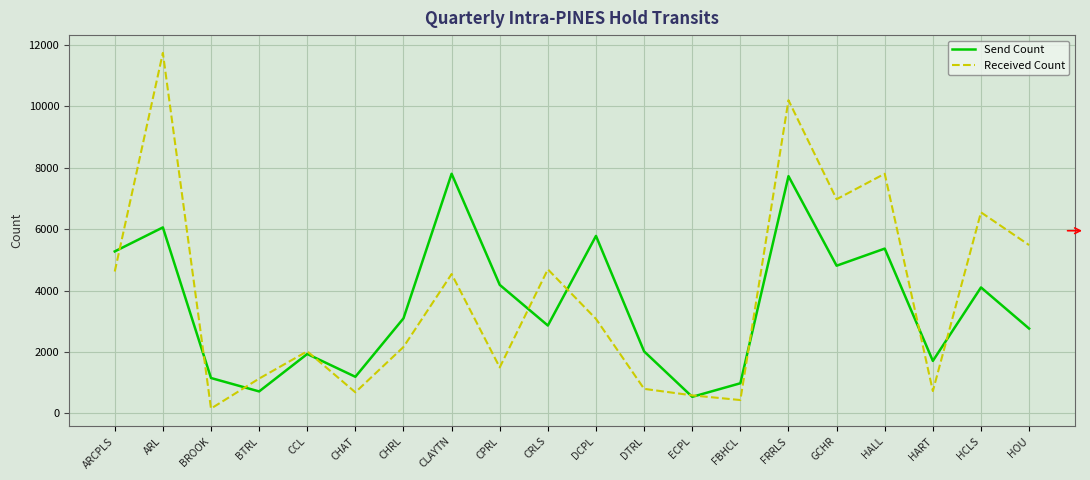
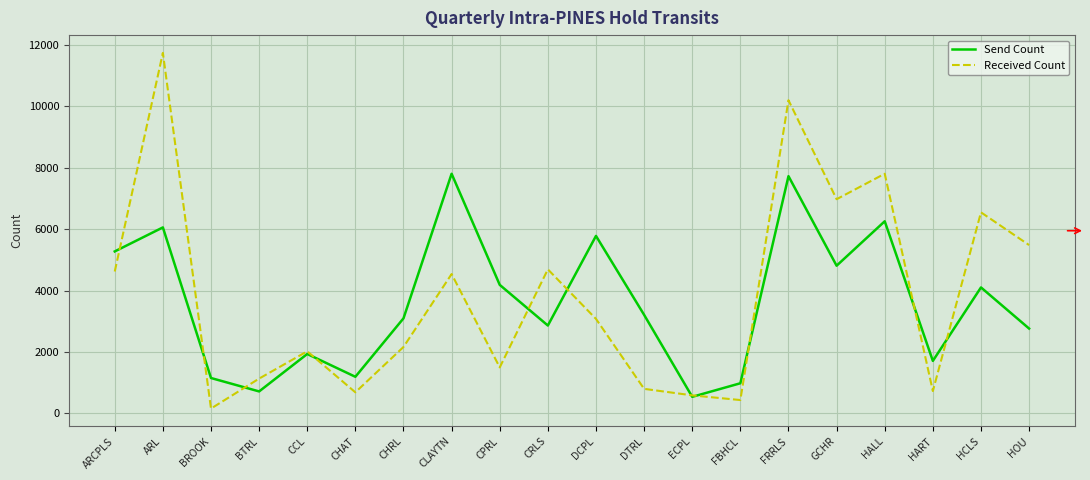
  {
    "Send Count": {
      "ARCPLS": 5300,
      "ARL": 6100,
      "BROOK": 1200,
      "BTRL": 700,
      "CCL": 1900,
      "CHAT": 1200,
      "CHRL": 3100,
      "CLAYTN": 7800,
      "CPRL": 4200,
      "CRLS": 2900,
      "DCPL": 5800,
-     "DTRL": 2000,
+     "DTRL": 3200,
      "FBHCL": 1000,
      "FRRLS": 7700,
      "GCHR": 4800,
-     "HALL": 5400,
+     "HALL": 6300,
      "HART": 1700,
      "HCLS": 4100,
      "HOU": 2800
    },
    "Received Count": {
      "ARCPLS": 4600,
      "ARL": 11700,
      "BROOK": 200,
      "BTRL": 1100,
      "CCL": 2000,
      "CHAT": 700,
      "CHRL": 2200,
      "CLAYTN": 4500,
      "CPRL": 1500,
      "CRLS": 4700,
      "DCPL": 3100,
      "DTRL": 800,
      "FBHCL": 400,
      "FRRLS": 10200,
      "GCHR": 7000,
      "HALL": 7800,
      "HART": 700,
      "HCLS": 6600,
      "HOU": 5500
    }
  }
